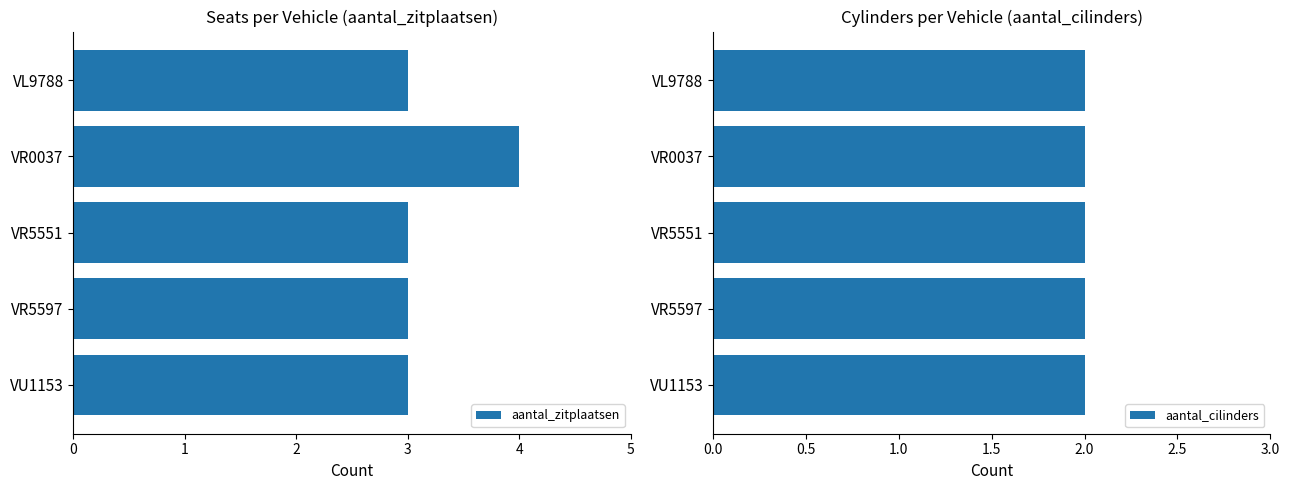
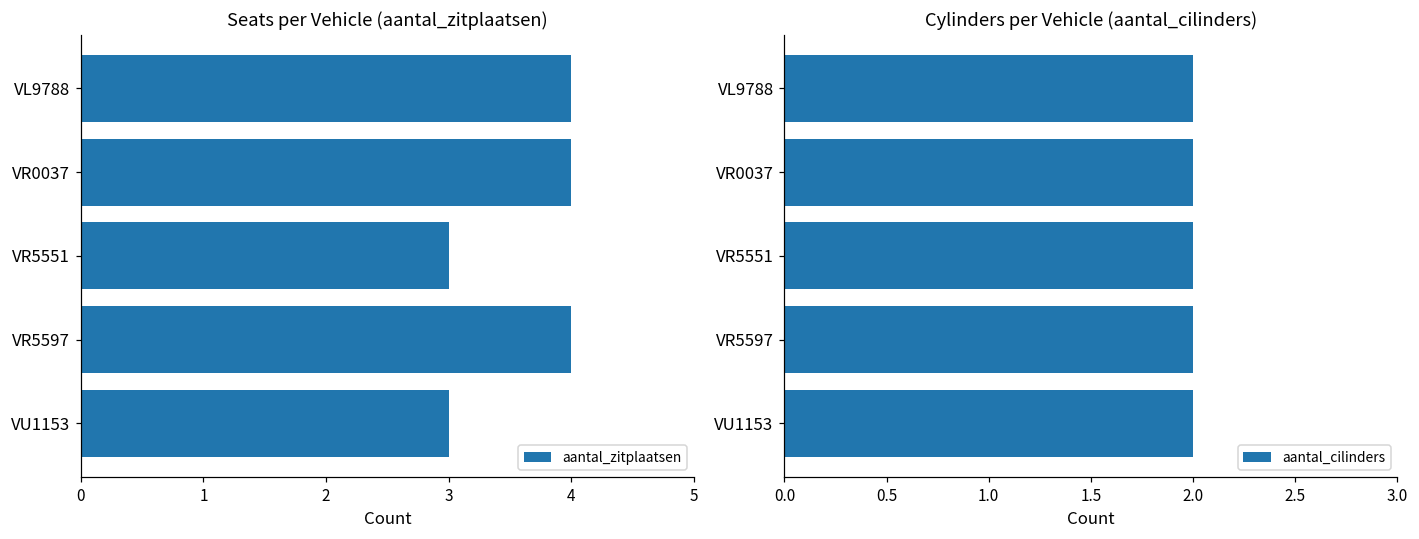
  {
    "Seats per Vehicle (aantal_zitplaatsen)": {
-     "VL9788": 3,
+     "VL9788": 4,
      "VR0037": 4,
      "VR5551": 3,
-     "VR5597": 3,
+     "VR5597": 4,
      "VU1153": 3
    },
    "Cylinders per Vehicle (aantal_cilinders)": {
      "VL9788": 2.00,
      "VR0037": 2.00,
      "VR5551": 2.00,
      "VR5597": 2.00,
      "VU1153": 2.00
    }
  }
